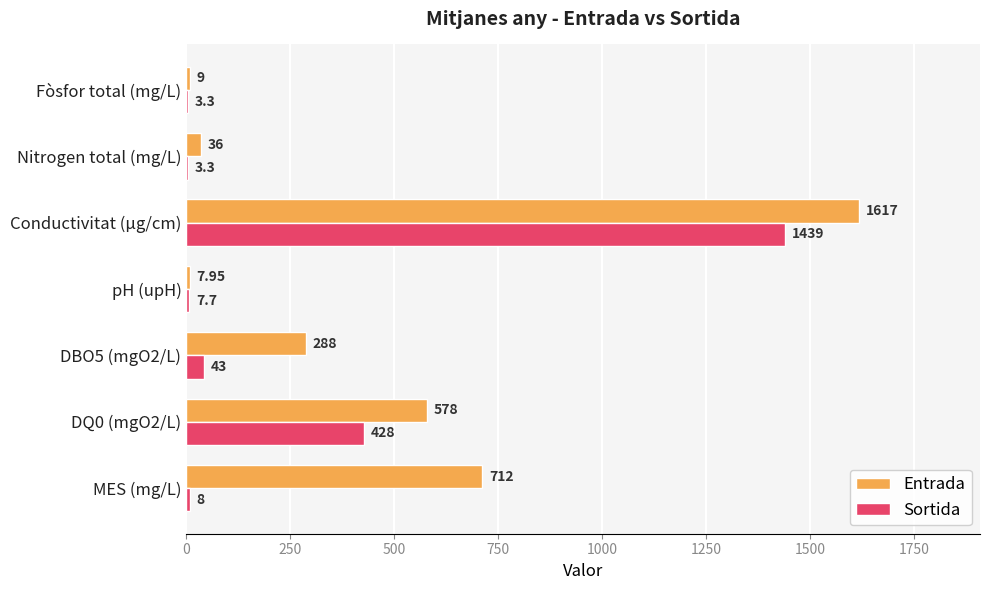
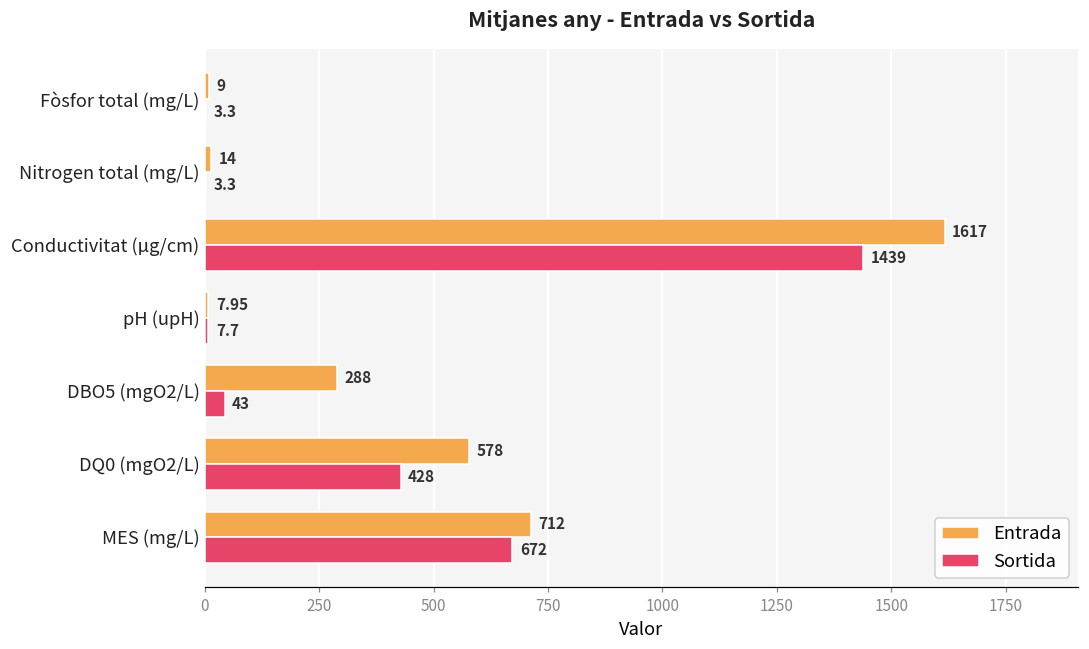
  {
    "Entrada": {
      "Fòsfor total (mg/L)": 9,
-     "Nitrogen total (mg/L)": 36,
+     "Nitrogen total (mg/L)": 14,
      "Conductivitat (µg/cm)": 1617,
      "pH (upH)": 7.95,
      "DBO5 (mgO2/L)": 288,
      "DQ0 (mgO2/L)": 578,
      "MES (mg/L)": 712
    },
    "Sortida": {
      "Fòsfor total (mg/L)": 3.3,
      "Nitrogen total (mg/L)": 3.3,
      "Conductivitat (µg/cm)": 1439,
      "pH (upH)": 7.7,
      "DBO5 (mgO2/L)": 43,
      "DQ0 (mgO2/L)": 428,
-     "MES (mg/L)": 8
+     "MES (mg/L)": 672
    }
  }
